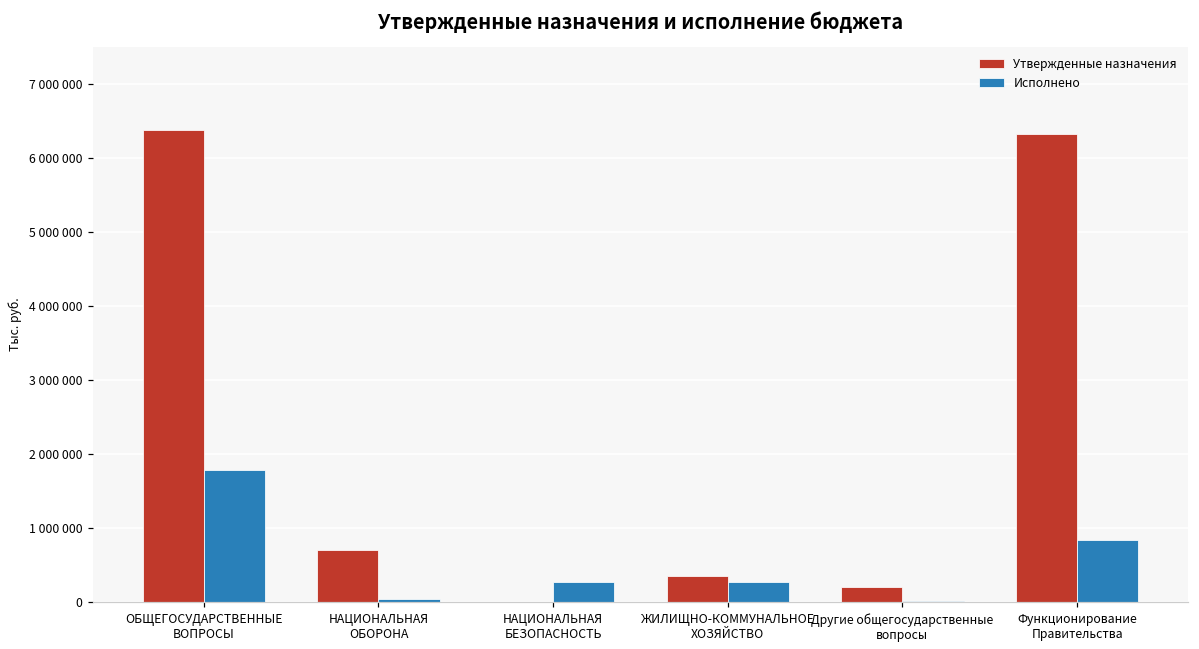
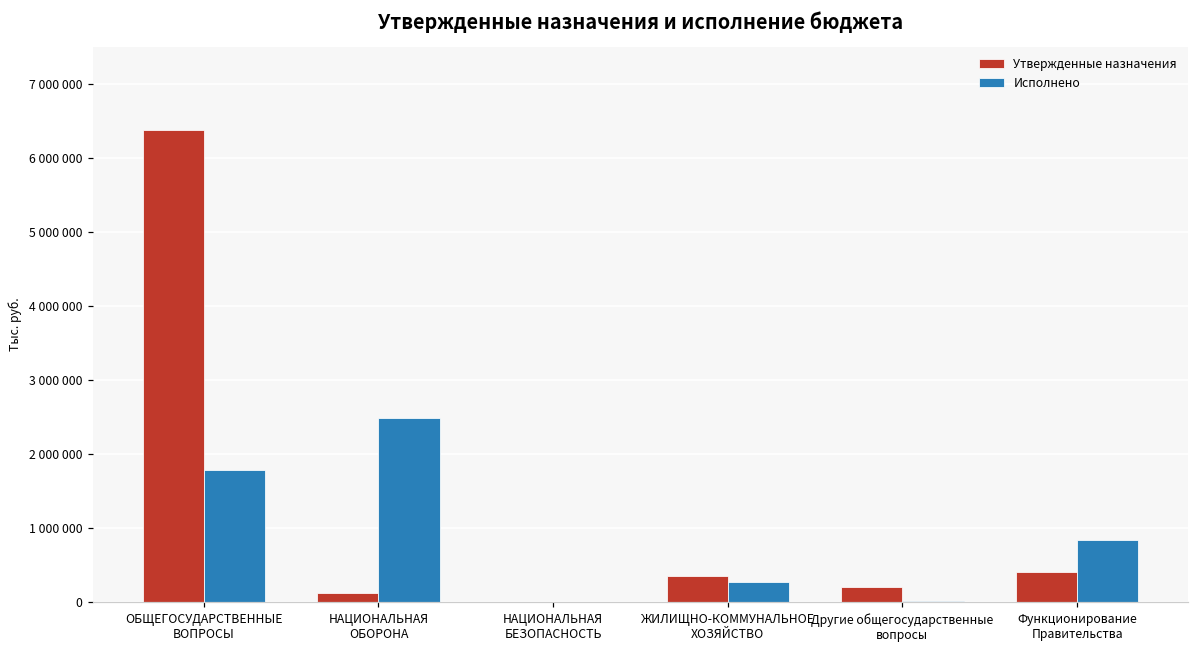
  {
    "Утвержденные назначения": {
      "ОБЩЕГОСУДАРСТВЕННЫЕ ВОПРОСЫ": 6400000,
-     "НАЦИОНАЛЬНАЯ ОБОРОНА": 700000,
+     "НАЦИОНАЛЬНАЯ ОБОРОНА": 100000,
      "ЖИЛИЩНО-КОММУНАЛЬНОЕ ХОЗЯЙСТВО": 400000,
      "Другие общегосударственные вопросы": 200000,
-     "Функционирование Правительства": 6300000
+     "Функционирование Правительства": 400000
    },
    "Исполнено": {
      "ОБЩЕГОСУДАРСТВЕННЫЕ ВОПРОСЫ": 1800000,
-     "НАЦИОНАЛЬНАЯ ОБОРОНА": 0,
-     "НАЦИОНАЛЬНАЯ БЕЗОПАСНОСТЬ": 300000,
+     "НАЦИОНАЛЬНАЯ ОБОРОНА": 2500000,
+     "НАЦИОНАЛЬНАЯ БЕЗОПАСНОСТЬ": 0,
      "ЖИЛИЩНО-КОММУНАЛЬНОЕ ХОЗЯЙСТВО": 300000,
      "Функционирование Правительства": 800000
    }
  }
